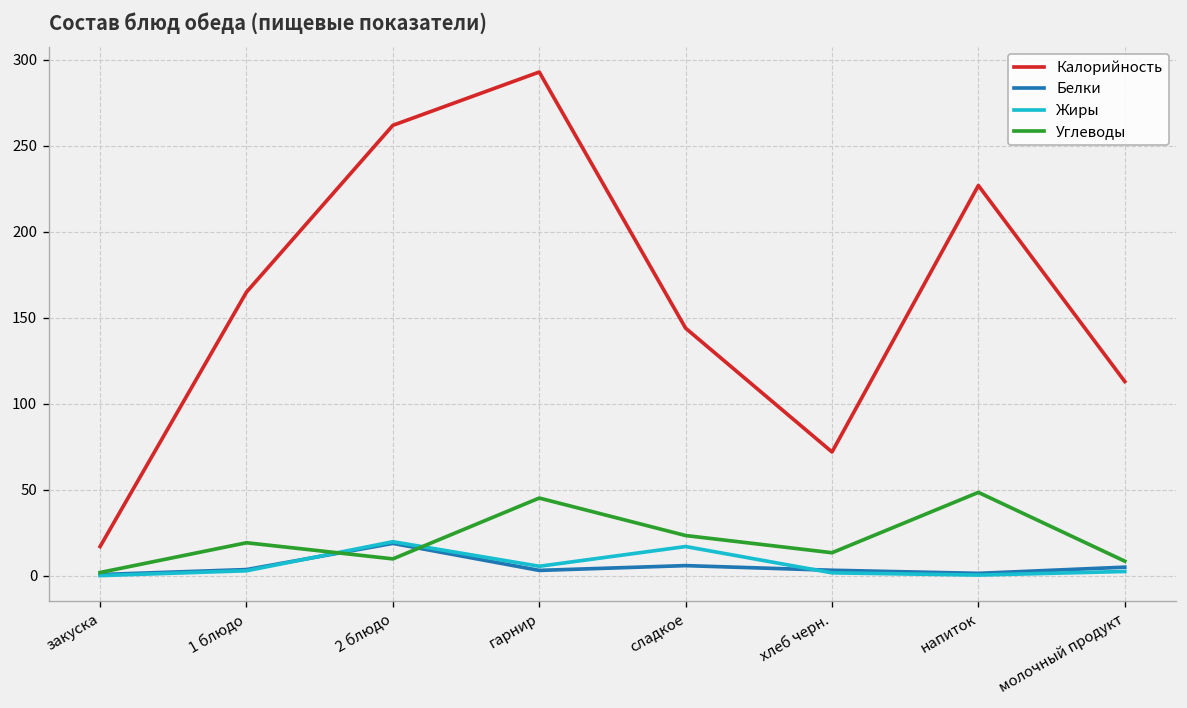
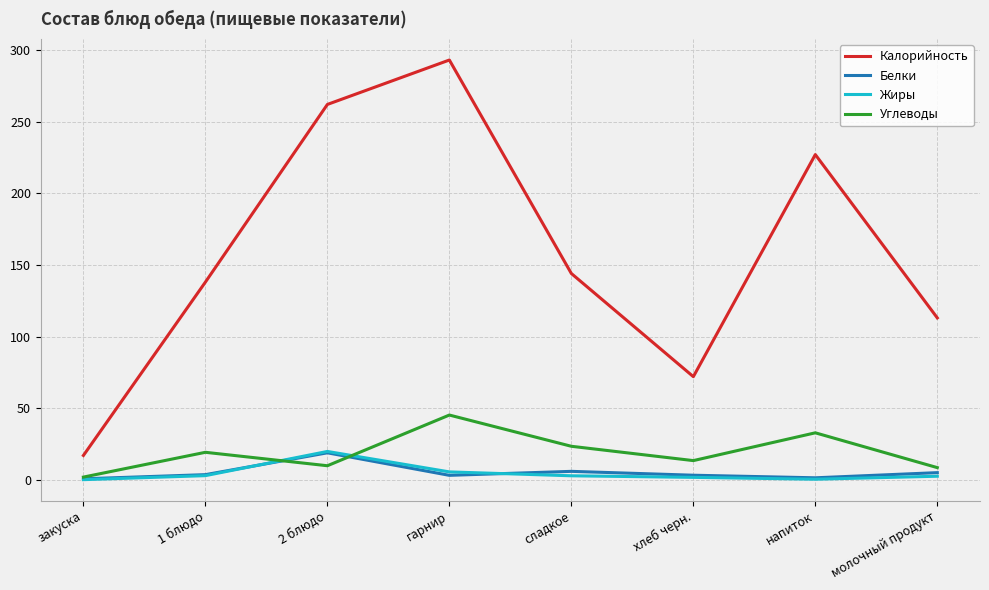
  {
    "Калорийность": {
      "закуска": 17,
-     "1 блюдо": 165,
+     "1 блюдо": 138,
      "2 блюдо": 262,
      "гарнир": 293,
      "сладкое": 144,
      "хлеб черн.": 72,
      "напиток": 227,
      "молочный продукт": 113
    },
    "Белки": {
      "гарнир": 3,
      "сладкое": 6,
      "молочный продукт": 5
    },
    "Жиры": {
      "гарнир": 6,
-     "сладкое": 17,
+     "сладкое": 3,
      "молочный продукт": 3
    },
    "Углеводы": {
      "1 блюдо": 19,
      "2 блюдо": 10,
      "гарнир": 45,
      "сладкое": 23,
      "хлеб черн.": 13,
-     "напиток": 49,
+     "напиток": 33,
      "молочный продукт": 9
    }
  }
